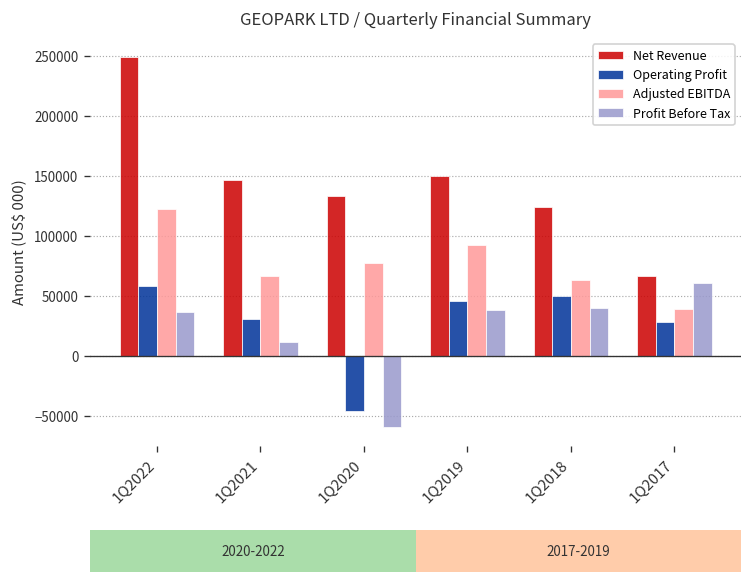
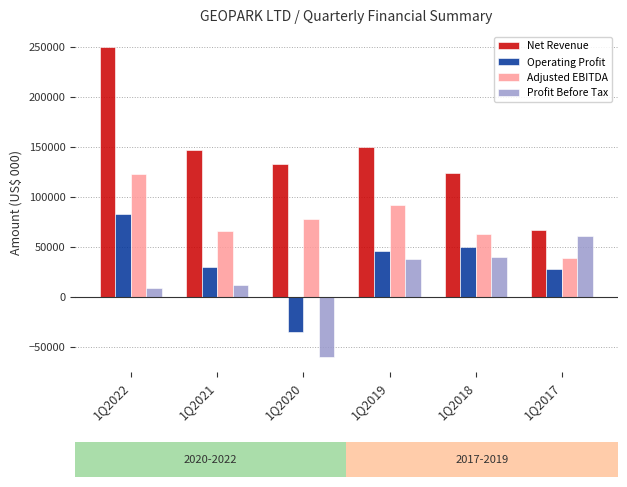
  {
    "GEOPARK LTD / Quarterly Financial Summary": {
      "Net Revenue": {
        "1Q2022": 249000,
        "1Q2021": 147000,
        "1Q2020": 133000,
        "1Q2019": 150000,
        "1Q2018": 124000,
        "1Q2017": 67000
      },
      "Operating Profit": {
-       "1Q2022": 59000,
+       "1Q2022": 83000,
        "1Q2021": 31000,
-       "1Q2020": -45000,
+       "1Q2020": -35000,
        "1Q2019": 46000,
        "1Q2018": 50000,
        "1Q2017": 28000
      },
      "Adjusted EBITDA": {
        "1Q2022": 123000,
        "1Q2021": 66000,
        "1Q2020": 78000,
        "1Q2019": 92000,
        "1Q2018": 63000,
        "1Q2017": 39000
      },
      "Profit Before Tax": {
-       "1Q2022": 37000,
+       "1Q2022": 9000,
        "1Q2021": 12000,
        "1Q2020": -59000,
        "1Q2019": 38000,
        "1Q2018": 40000,
        "1Q2017": 61000
      }
    }
  }
